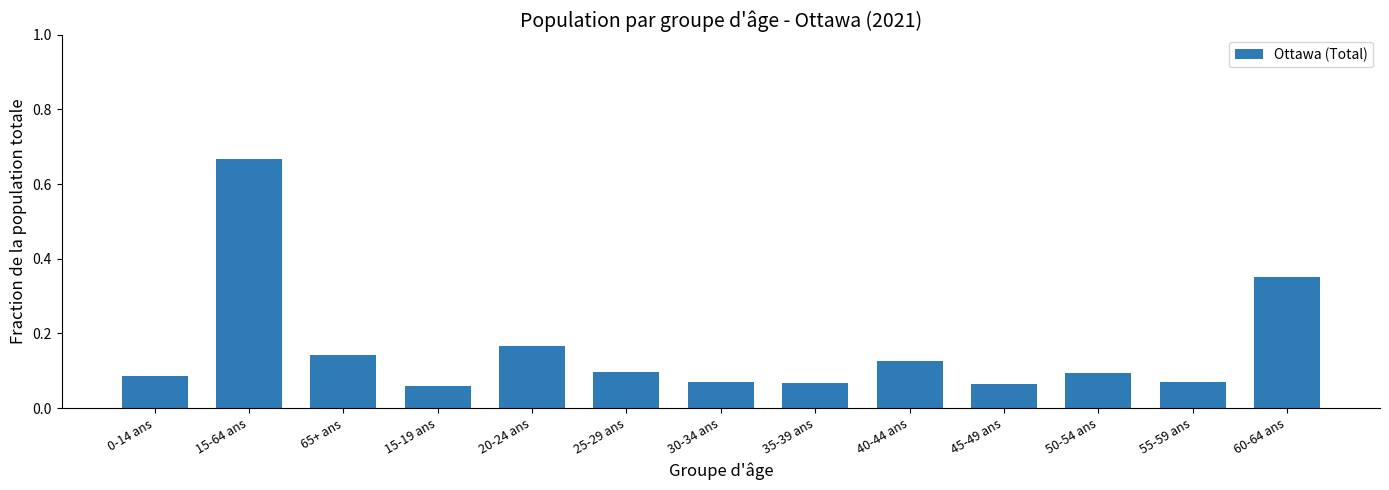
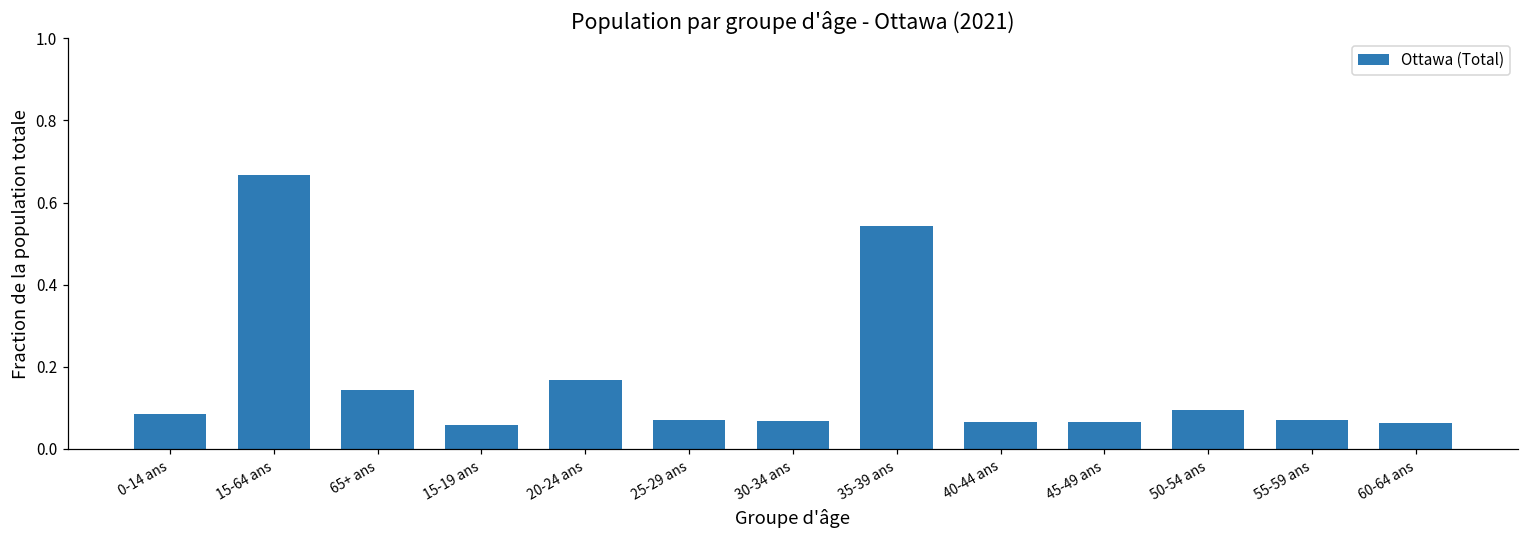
  {
    "0-14 ans": 0.08,
    "15-64 ans": 0.67,
    "65+ ans": 0.14,
    "15-19 ans": 0.06,
    "20-24 ans": 0.17,
-   "25-29 ans": 0.10,
+   "25-29 ans": 0.07,
    "30-34 ans": 0.07,
-   "35-39 ans": 0.07,
-   "40-44 ans": 0.13,
+   "35-39 ans": 0.54,
+   "40-44 ans": 0.06,
    "45-49 ans": 0.07,
    "50-54 ans": 0.10,
    "55-59 ans": 0.07,
-   "60-64 ans": 0.35
+   "60-64 ans": 0.06
  }
